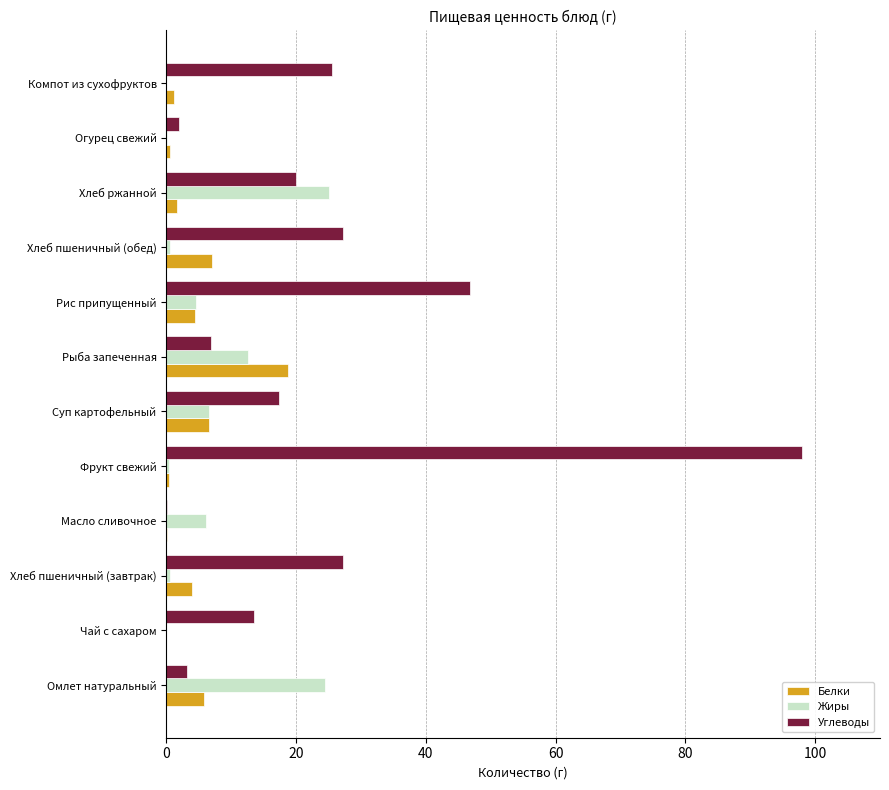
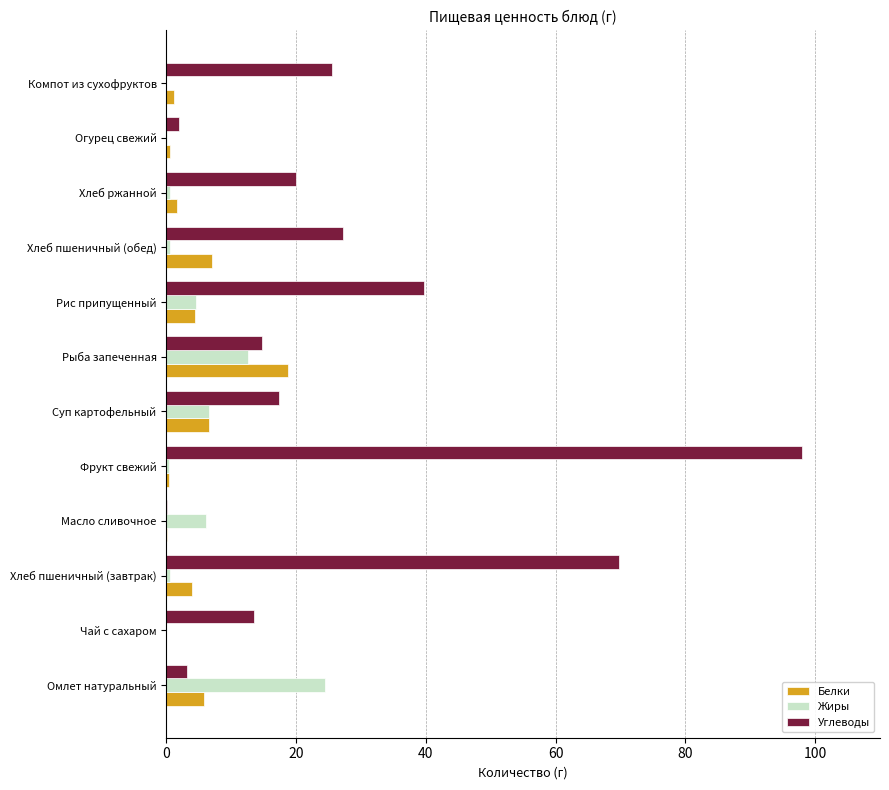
  {
    "Белки": {
      "Компот из сухофруктов": 1,
      "Огурец свежий": 1,
      "Хлеб ржанной": 2,
      "Хлеб пшеничный (обед)": 7,
      "Рис припущенный": 4,
      "Рыба запеченная": 19,
      "Суп картофельный": 7,
      "Фрукт свежий": 0,
      "Хлеб пшеничный (завтрак)": 4,
      "Чай с сахаром": 0,
      "Омлет натуральный": 6
    },
    "Жиры": {
      "Компот из сухофруктов": 0,
-     "Хлеб ржанной": 25,
+     "Хлеб ржанной": 1,
      "Хлеб пшеничный (обед)": 1,
      "Рис припущенный": 5,
      "Рыба запеченная": 13,
      "Суп картофельный": 7,
      "Фрукт свежий": 0,
      "Масло сливочное": 6,
      "Хлеб пшеничный (завтрак)": 1,
      "Чай с сахаром": 0,
      "Омлет натуральный": 24
    },
    "Углеводы": {
      "Компот из сухофруктов": 26,
      "Огурец свежий": 2,
      "Хлеб ржанной": 20,
      "Хлеб пшеничный (обед)": 27,
-     "Рис припущенный": 47,
-     "Рыба запеченная": 7,
+     "Рис припущенный": 40,
+     "Рыба запеченная": 15,
      "Суп картофельный": 17,
      "Фрукт свежий": 98,
-     "Хлеб пшеничный (завтрак)": 27,
+     "Хлеб пшеничный (завтрак)": 70,
      "Чай с сахаром": 14,
      "Омлет натуральный": 3
    }
  }
